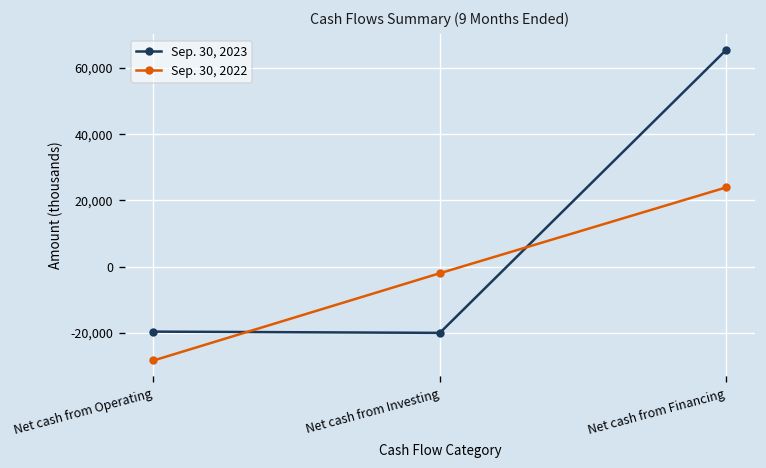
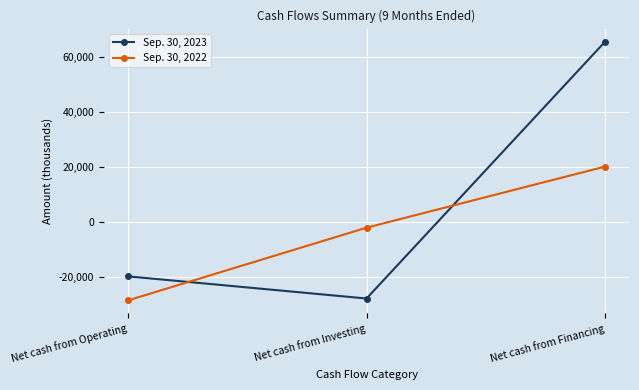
  {
    "Sep. 30, 2023": {
      "Net cash from Operating": "-20,000",
-     "Net cash from Investing": "-20,000",
+     "Net cash from Investing": "-28,000",
      "Net cash from Financing": "65,000"
    },
    "Sep. 30, 2022": {
      "Net cash from Operating": "-28,000",
      "Net cash from Investing": "-2,000",
-     "Net cash from Financing": "24,000"
+     "Net cash from Financing": "20,000"
    }
  }
